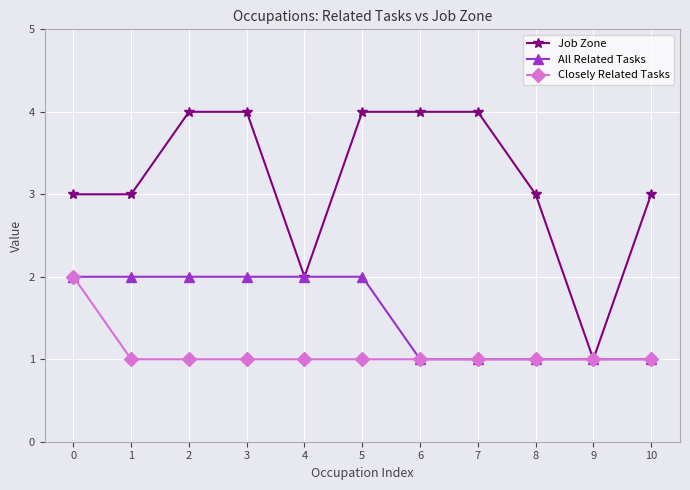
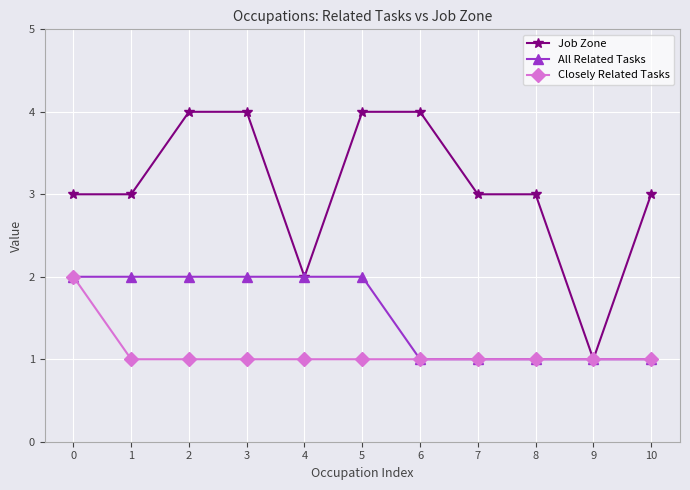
  {
    "Job Zone": {
      "0": 3,
      "1": 3,
      "2": 4,
      "3": 4,
      "5": 4,
      "6": 4,
-     "7": 4,
+     "7": 3,
      "8": 3,
      "10": 3
    },
    "All Related Tasks": {
      "1": 2,
      "2": 2,
      "3": 2,
      "5": 2
    },
    "Closely Related Tasks": {
      "1": 1,
      "2": 1,
      "3": 1,
      "4": 1,
      "5": 1
    }
  }
